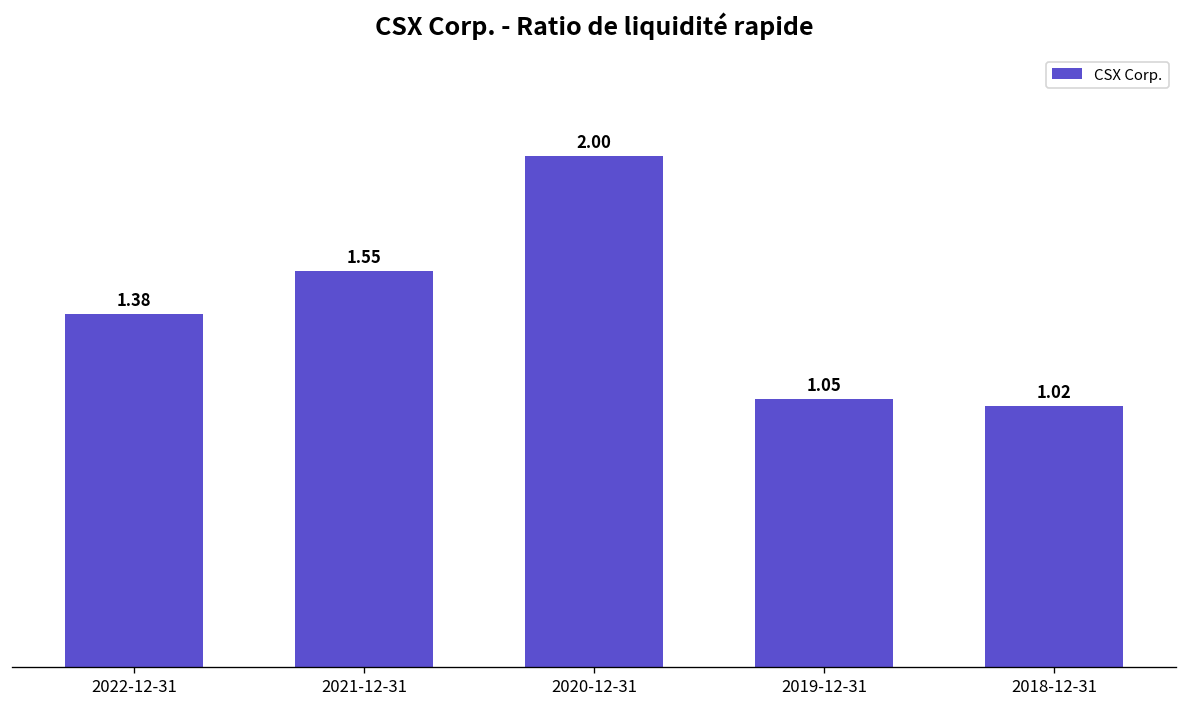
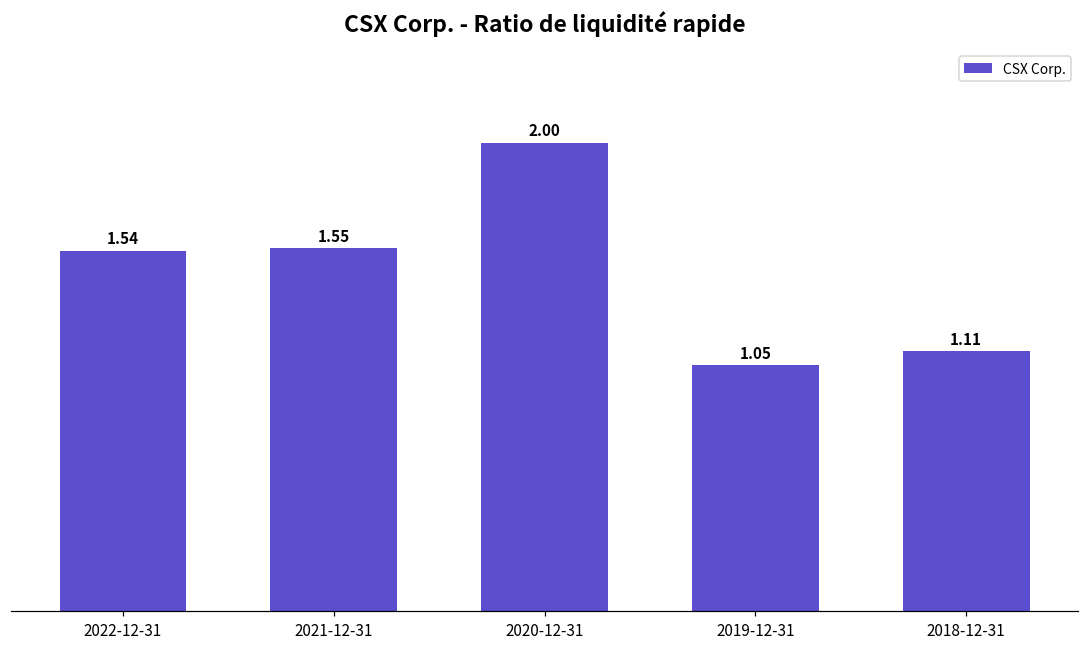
  {
-   "2022-12-31": 1.38,
+   "2022-12-31": 1.54,
    "2021-12-31": 1.55,
    "2020-12-31": 2.00,
    "2019-12-31": 1.05,
-   "2018-12-31": 1.02
+   "2018-12-31": 1.11
  }
